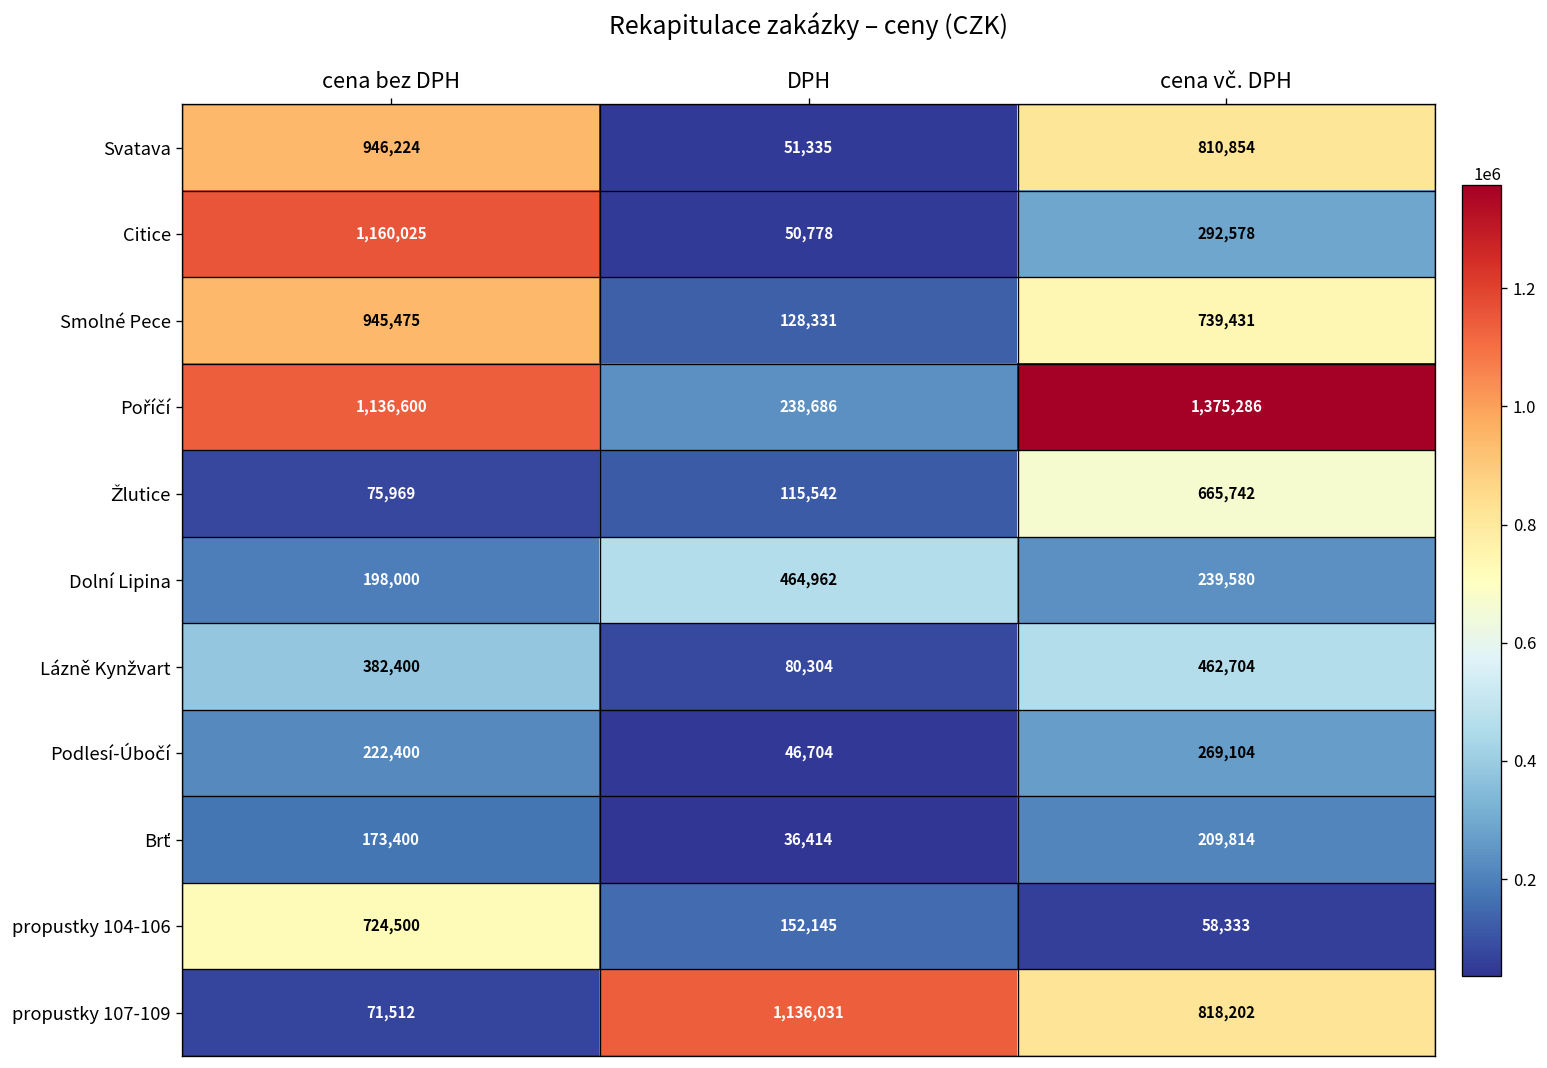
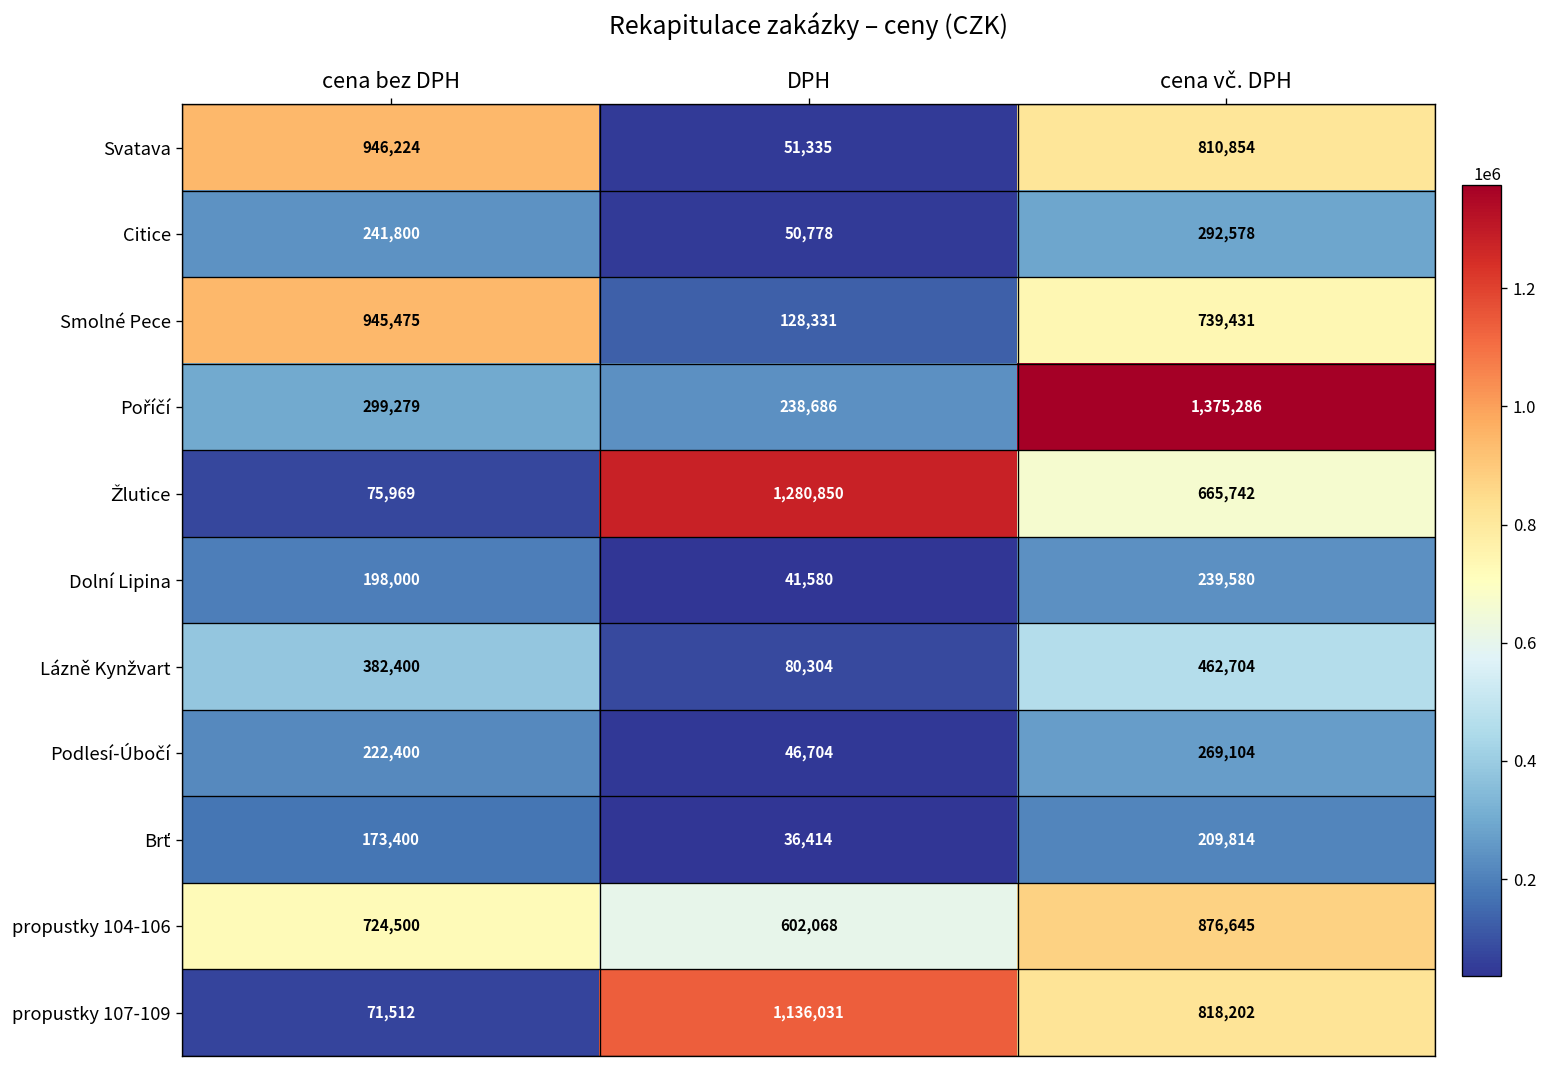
  {
    "Svatava": {
      "cena bez DPH": "946,224",
      "DPH": "51,335",
      "cena vč. DPH": "810,854"
    },
    "Citice": {
-     "cena bez DPH": "1,160,025",
+     "cena bez DPH": "241,800",
      "DPH": "50,778",
      "cena vč. DPH": "292,578"
    },
    "Smolné Pece": {
      "cena bez DPH": "945,475",
      "DPH": "128,331",
      "cena vč. DPH": "739,431"
    },
    "Poříčí": {
-     "cena bez DPH": "1,136,600",
+     "cena bez DPH": "299,279",
      "DPH": "238,686",
      "cena vč. DPH": "1,375,286"
    },
    "Žlutice": {
      "cena bez DPH": "75,969",
-     "DPH": "115,542",
+     "DPH": "1,280,850",
      "cena vč. DPH": "665,742"
    },
    "Dolní Lipina": {
      "cena bez DPH": "198,000",
-     "DPH": "464,962",
+     "DPH": "41,580",
      "cena vč. DPH": "239,580"
    },
    "Lázně Kynžvart": {
      "cena bez DPH": "382,400",
      "DPH": "80,304",
      "cena vč. DPH": "462,704"
    },
    "Podlesí-Úbočí": {
      "cena bez DPH": "222,400",
      "DPH": "46,704",
      "cena vč. DPH": "269,104"
    },
    "Brť": {
      "cena bez DPH": "173,400",
      "DPH": "36,414",
      "cena vč. DPH": "209,814"
    },
    "propustky 104-106": {
      "cena bez DPH": "724,500",
-     "DPH": "152,145",
-     "cena vč. DPH": "58,333"
+     "DPH": "602,068",
+     "cena vč. DPH": "876,645"
    },
    "propustky 107-109": {
      "cena bez DPH": "71,512",
      "DPH": "1,136,031",
      "cena vč. DPH": "818,202"
    }
  }
